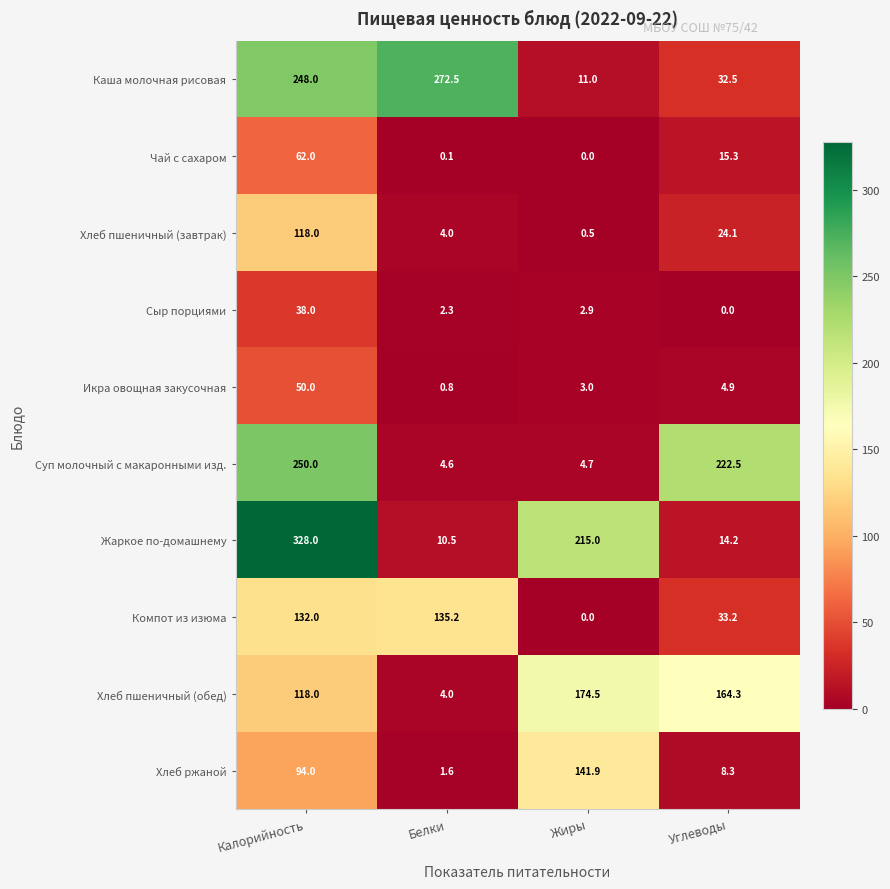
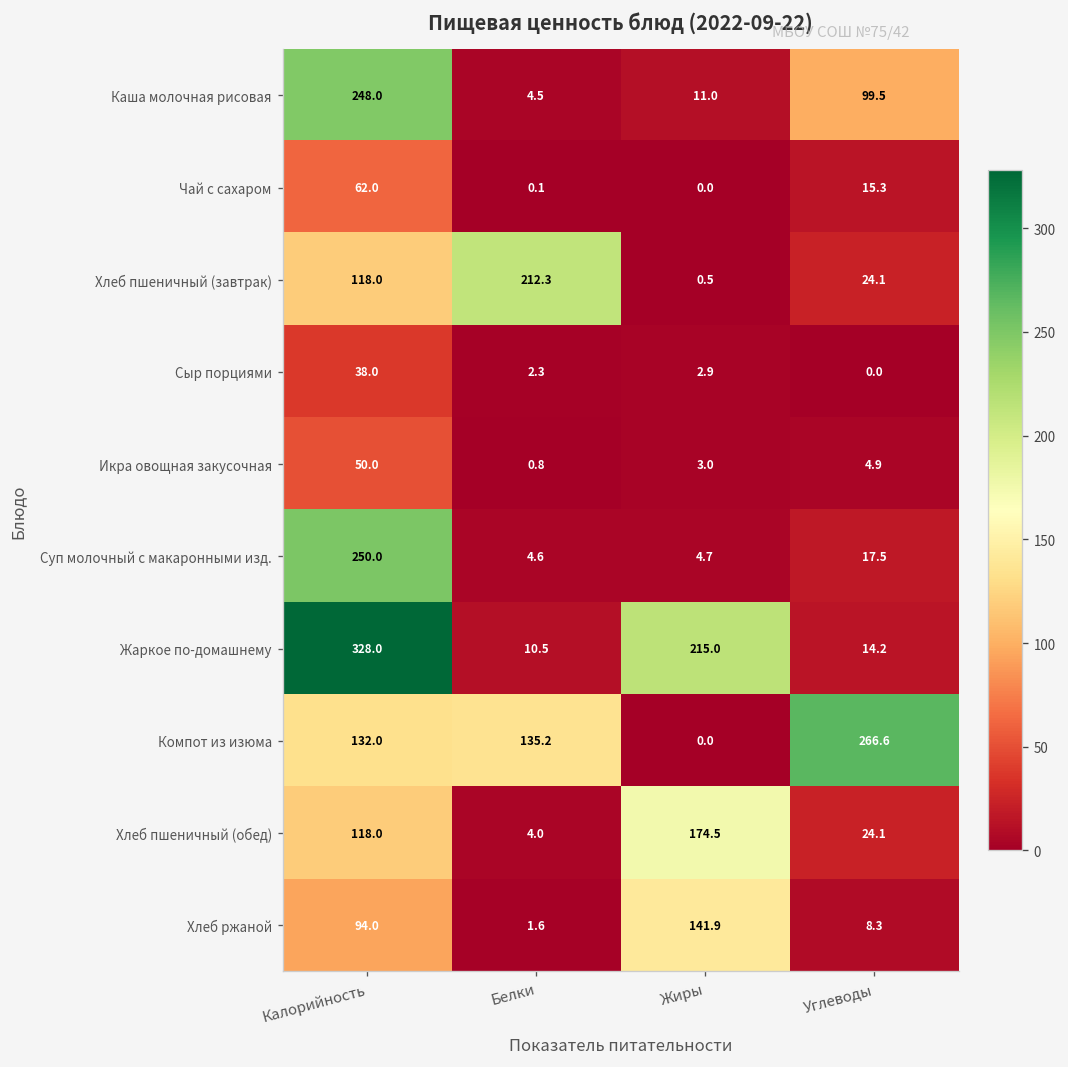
  {
    "Каша молочная рисовая": {
      "Калорийность": 248.0,
-     "Белки": 272.5,
+     "Белки": 4.5,
      "Жиры": 11.0,
-     "Углеводы": 32.5
+     "Углеводы": 99.5
    },
    "Чай с сахаром": {
      "Калорийность": 62.0,
      "Белки": 0.1,
      "Жиры": 0.0,
      "Углеводы": 15.3
    },
    "Хлеб пшеничный (завтрак)": {
      "Калорийность": 118.0,
-     "Белки": 4.0,
+     "Белки": 212.3,
      "Жиры": 0.5,
      "Углеводы": 24.1
    },
    "Сыр порциями": {
      "Калорийность": 38.0,
      "Белки": 2.3,
      "Жиры": 2.9,
      "Углеводы": 0.0
    },
    "Икра овощная закусочная": {
      "Калорийность": 50.0,
      "Белки": 0.8,
      "Жиры": 3.0,
      "Углеводы": 4.9
    },
    "Суп молочный с макаронными изд.": {
      "Калорийность": 250.0,
      "Белки": 4.6,
      "Жиры": 4.7,
-     "Углеводы": 222.5
+     "Углеводы": 17.5
    },
    "Жаркое по-домашнему": {
      "Калорийность": 328.0,
      "Белки": 10.5,
      "Жиры": 215.0,
      "Углеводы": 14.2
    },
    "Компот из изюма": {
      "Калорийность": 132.0,
      "Белки": 135.2,
      "Жиры": 0.0,
-     "Углеводы": 33.2
+     "Углеводы": 266.6
    },
    "Хлеб пшеничный (обед)": {
      "Калорийность": 118.0,
      "Белки": 4.0,
      "Жиры": 174.5,
-     "Углеводы": 164.3
+     "Углеводы": 24.1
    },
    "Хлеб ржаной": {
      "Калорийность": 94.0,
      "Белки": 1.6,
      "Жиры": 141.9,
      "Углеводы": 8.3
    }
  }
